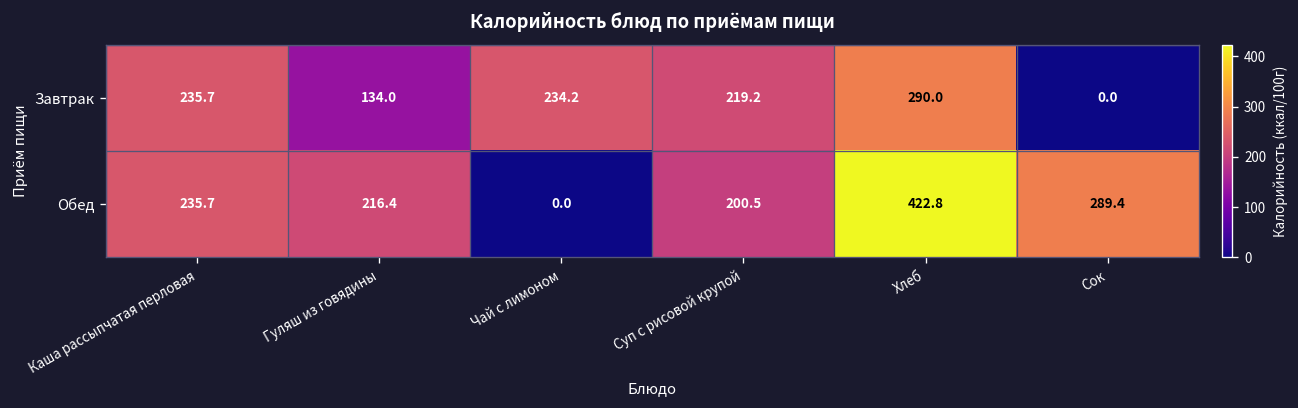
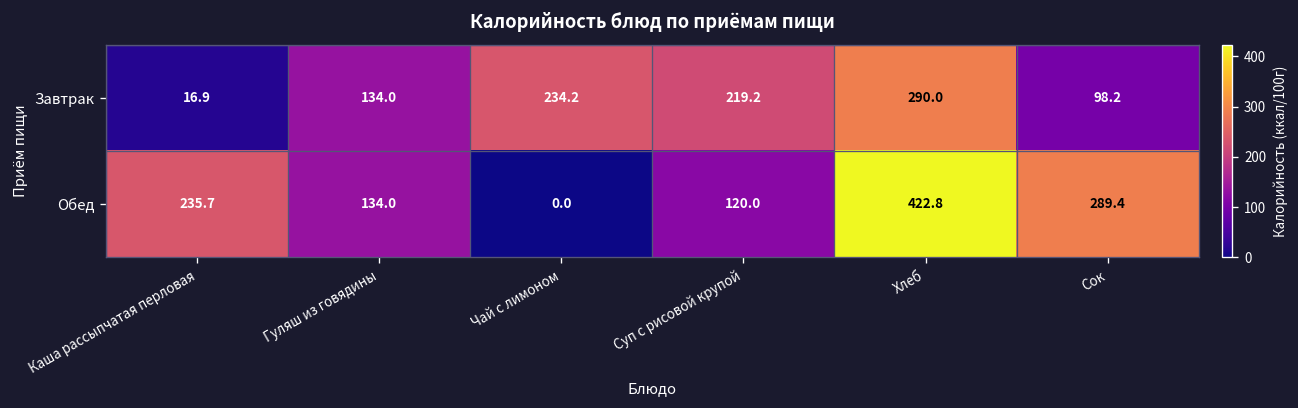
  {
    "Завтрак": {
-     "Каша рассыпчатая перловая": 235.7,
+     "Каша рассыпчатая перловая": 16.9,
      "Гуляш из говядины": 134.0,
      "Чай с лимоном": 234.2,
      "Суп с рисовой крупой": 219.2,
      "Хлеб": 290.0,
-     "Сок": 0.0
+     "Сок": 98.2
    },
    "Обед": {
      "Каша рассыпчатая перловая": 235.7,
-     "Гуляш из говядины": 216.4,
+     "Гуляш из говядины": 134.0,
      "Чай с лимоном": 0.0,
-     "Суп с рисовой крупой": 200.5,
+     "Суп с рисовой крупой": 120.0,
      "Хлеб": 422.8,
      "Сок": 289.4
    }
  }
